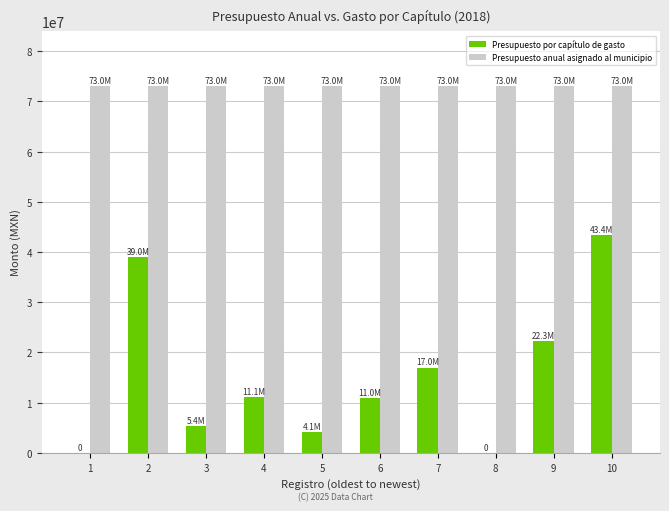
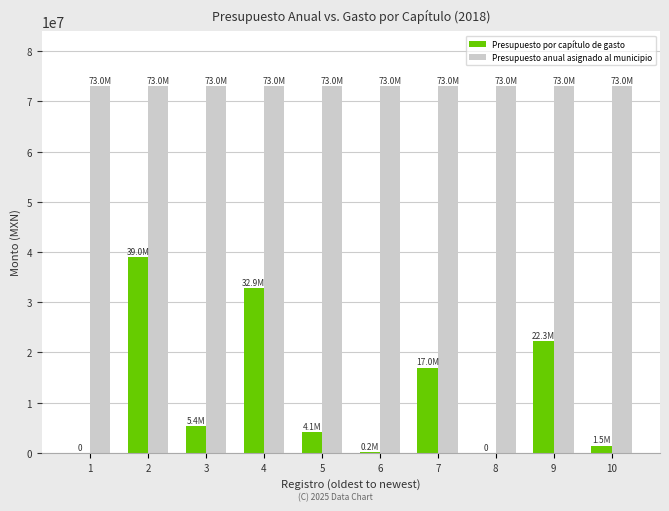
  {
    "Presupuesto por capítulo de gasto": {
      "1": "0",
      "2": "39.0M",
      "3": "5.4M",
-     "4": "11.1M",
+     "4": "32.9M",
      "5": "4.1M",
-     "6": "11.0M",
+     "6": "0.2M",
      "7": "17.0M",
      "8": "0",
      "9": "22.3M",
-     "10": "43.4M"
+     "10": "1.5M"
    },
    "Presupuesto anual asignado al municipio": {
      "1": "73.0M",
      "2": "73.0M",
      "3": "73.0M",
      "4": "73.0M",
      "5": "73.0M",
      "6": "73.0M",
      "7": "73.0M",
      "8": "73.0M",
      "9": "73.0M",
      "10": "73.0M"
    }
  }
